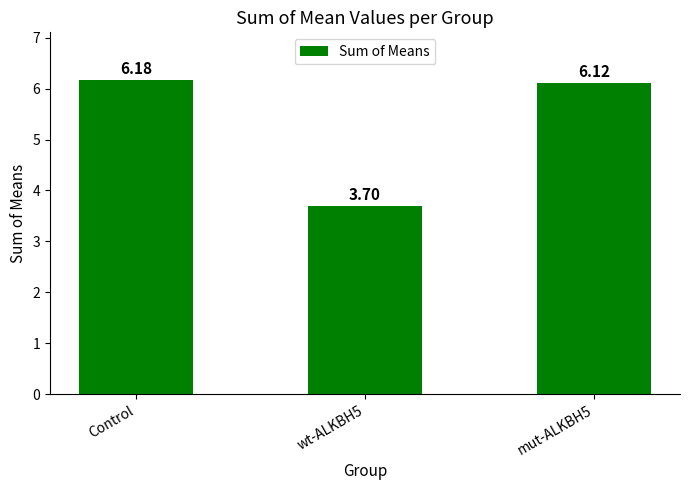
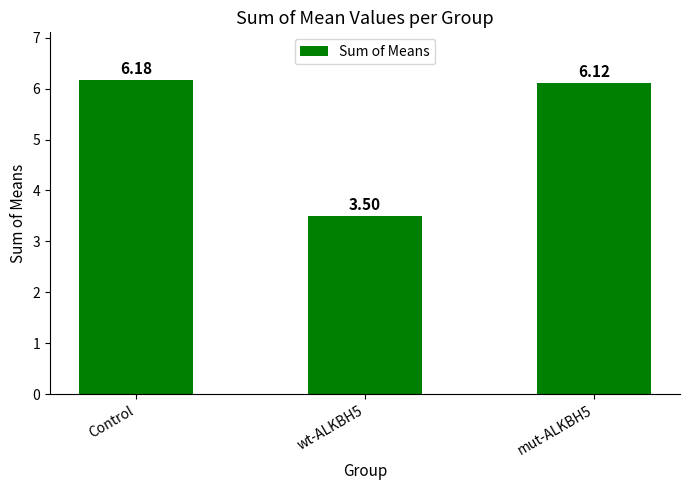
  {
    "Control": 6.18,
-   "wt-ALKBH5": 3.70,
+   "wt-ALKBH5": 3.50,
    "mut-ALKBH5": 6.12
  }
